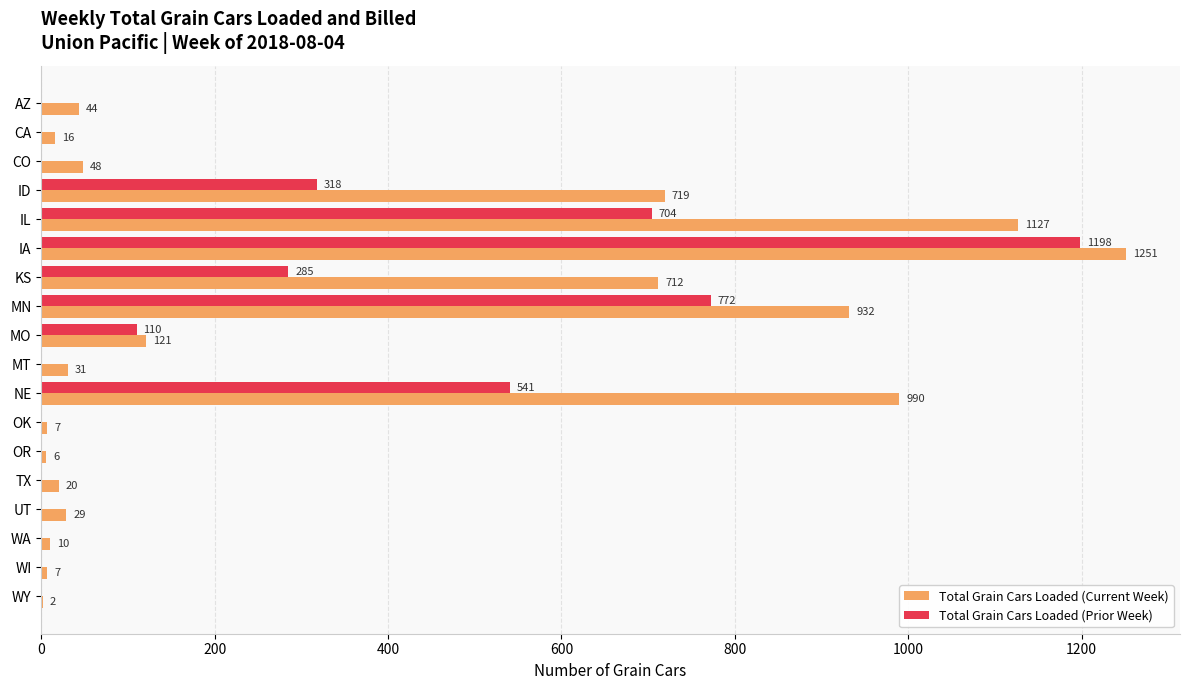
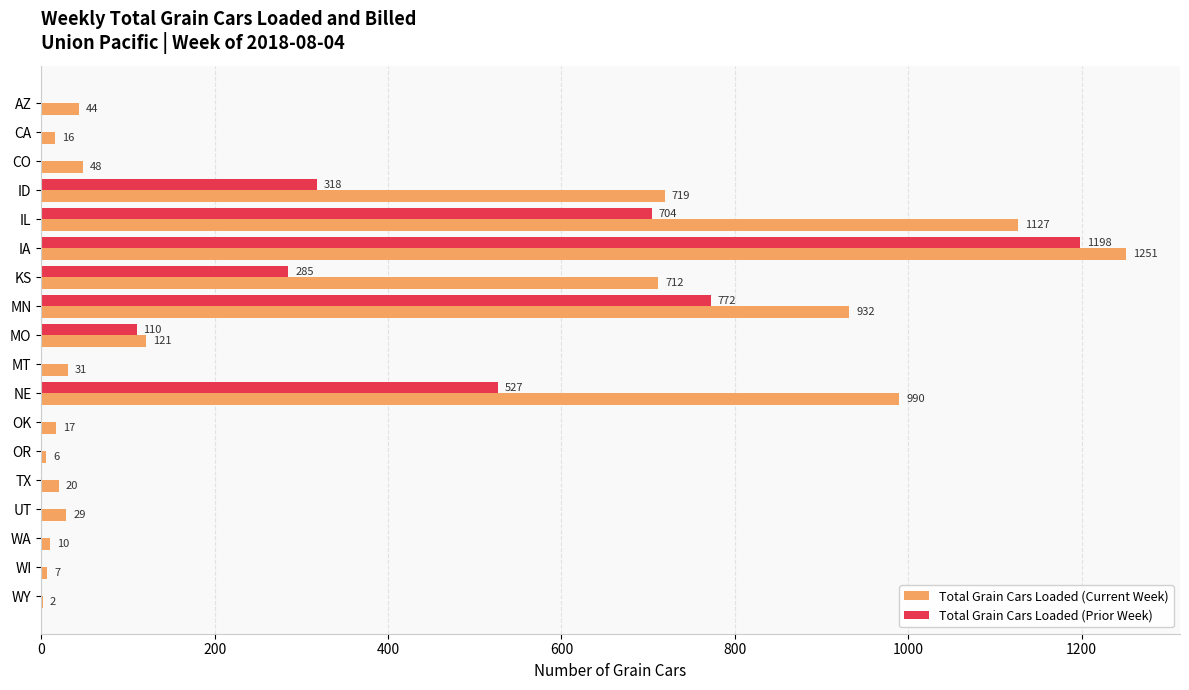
  {
    "Total Grain Cars Loaded (Current Week)": {
      "AZ": 44,
      "CA": 16,
      "CO": 48,
      "ID": 719,
      "IL": 1127,
      "IA": 1251,
      "KS": 712,
      "MN": 932,
      "MO": 121,
      "MT": 31,
      "NE": 990,
-     "OK": 7,
+     "OK": 17,
      "OR": 6,
      "TX": 20,
      "UT": 29,
      "WA": 10,
      "WI": 7,
      "WY": 2
    },
    "Total Grain Cars Loaded (Prior Week)": {
      "ID": 318,
      "IL": 704,
      "IA": 1198,
      "KS": 285,
      "MN": 772,
      "MO": 110,
-     "NE": 541
+     "NE": 527
    }
  }
